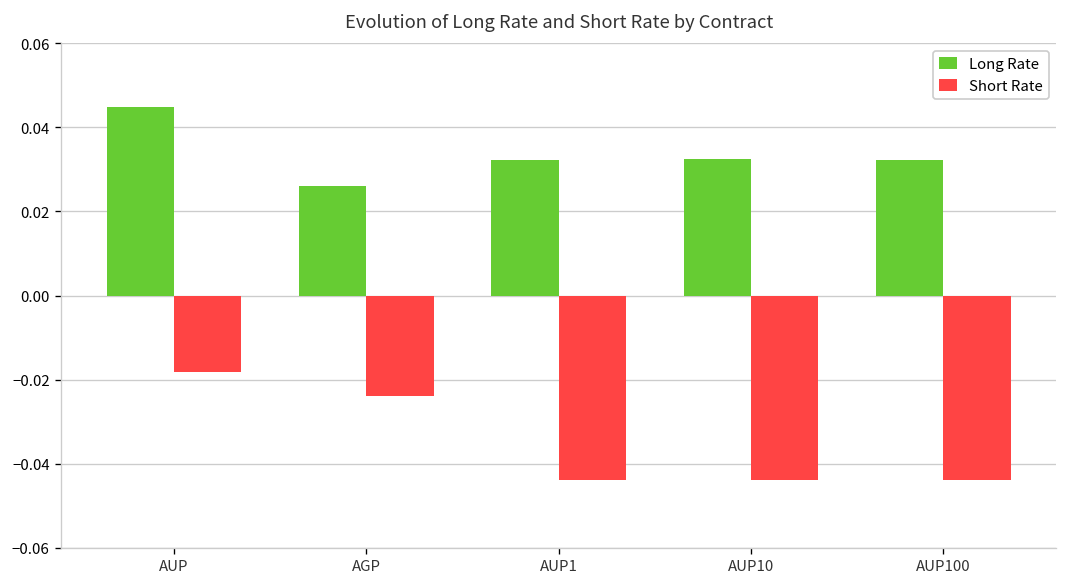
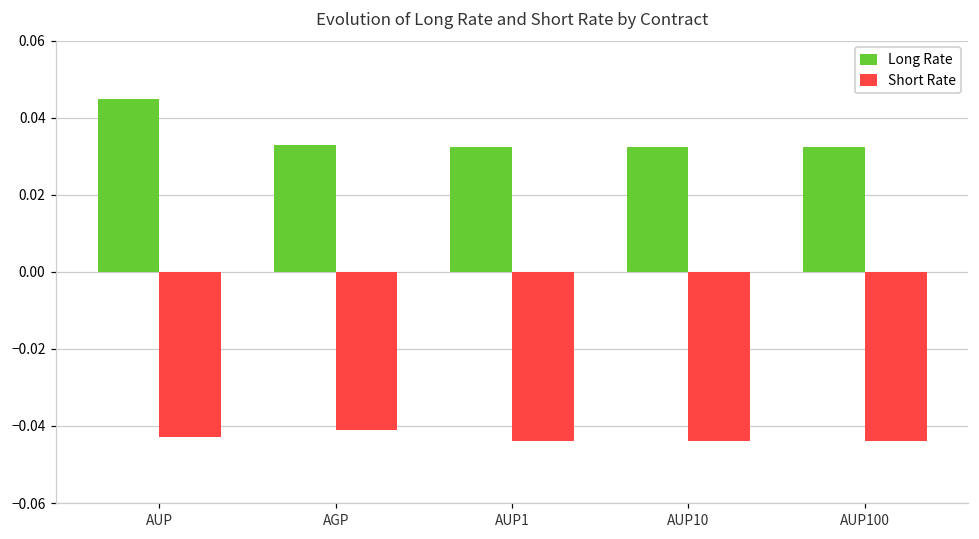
  {
    "Long Rate": {
      "AUP": 0.045,
-     "AGP": 0.026,
+     "AGP": 0.033,
      "AUP1": 0.032,
      "AUP10": 0.032,
      "AUP100": 0.032
    },
    "Short Rate": {
-     "AUP": -0.018,
-     "AGP": -0.024,
+     "AUP": -0.043,
+     "AGP": -0.041,
      "AUP1": -0.044,
      "AUP10": -0.044,
      "AUP100": -0.044
    }
  }
